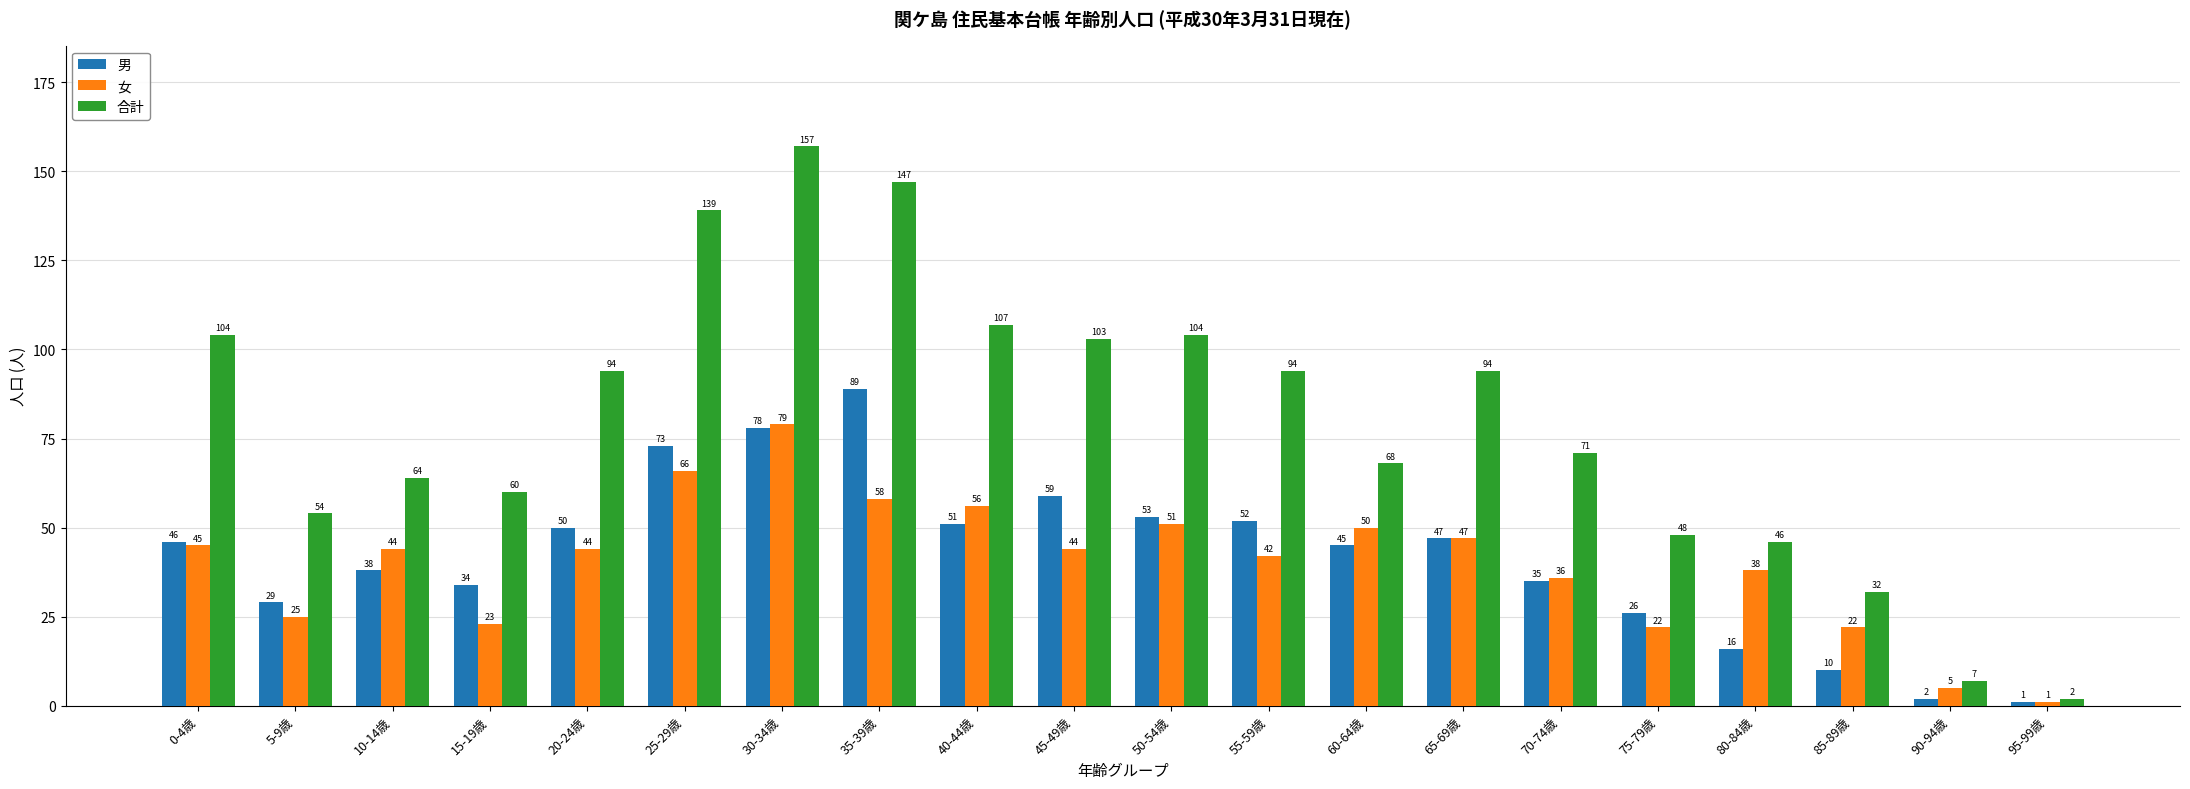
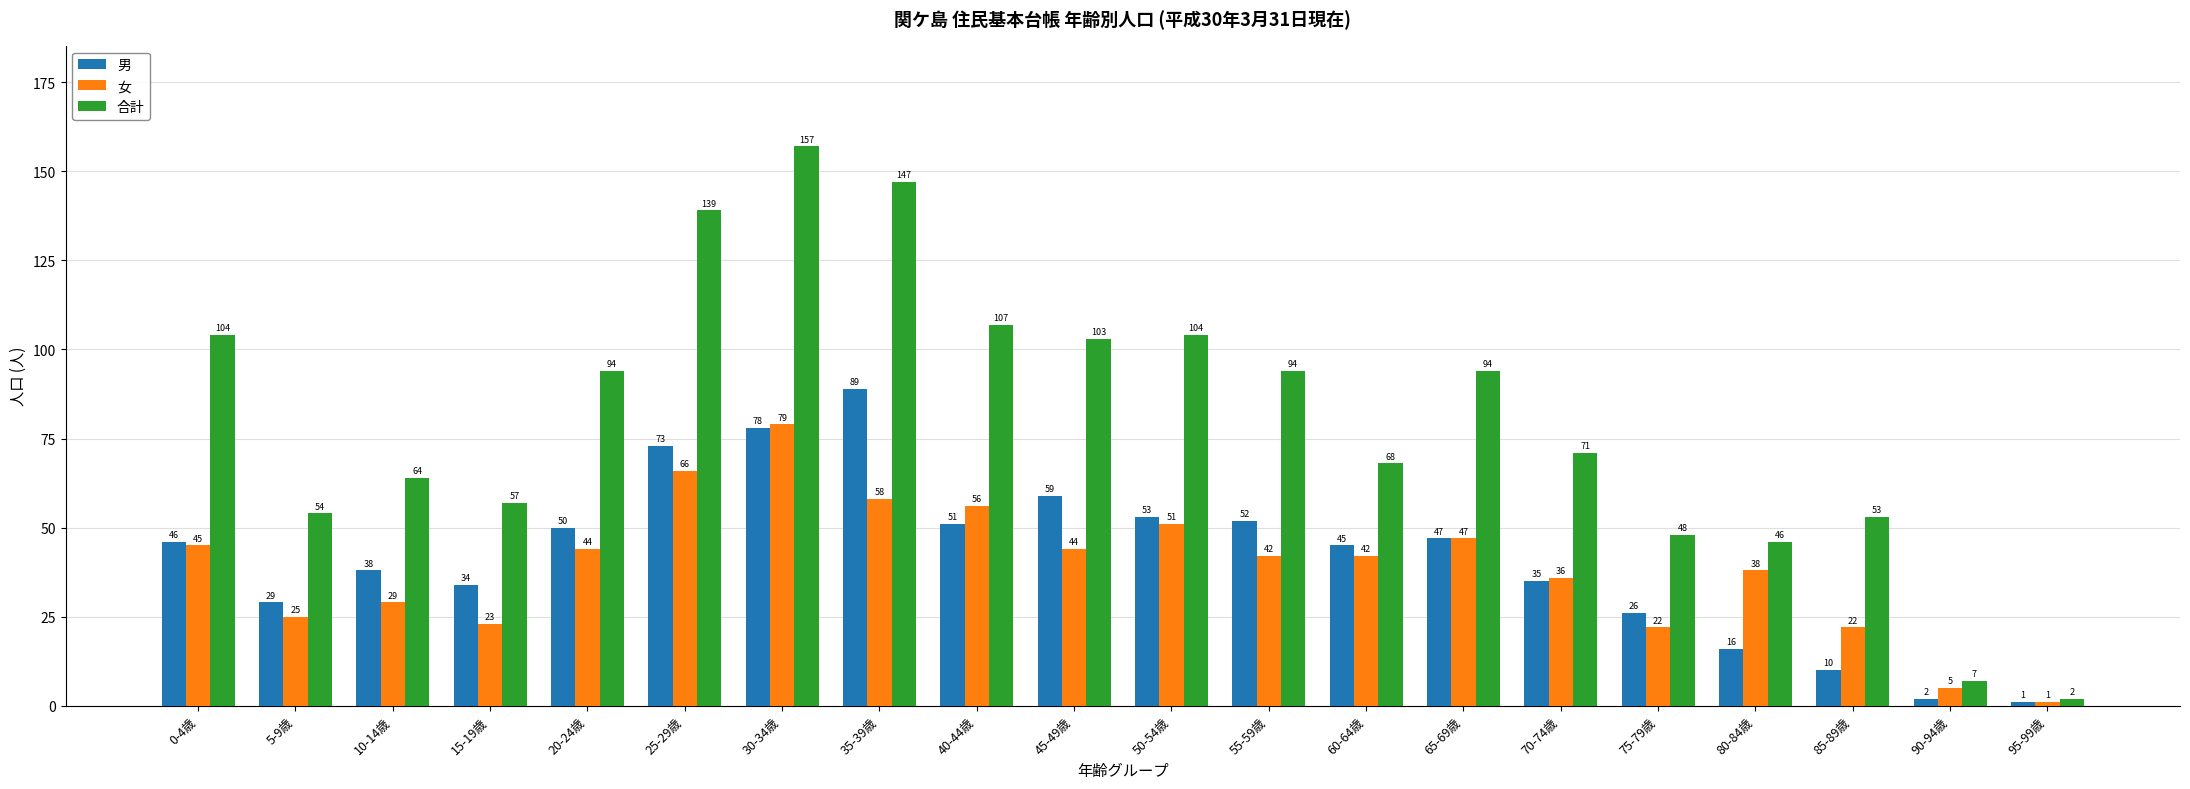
  {
    "男": {
      "0-4歳": 46,
      "5-9歳": 29,
      "10-14歳": 38,
      "15-19歳": 34,
      "20-24歳": 50,
      "25-29歳": 73,
      "30-34歳": 78,
      "35-39歳": 89,
      "40-44歳": 51,
      "45-49歳": 59,
      "50-54歳": 53,
      "55-59歳": 52,
      "60-64歳": 45,
      "65-69歳": 47,
      "70-74歳": 35,
      "75-79歳": 26,
      "80-84歳": 16,
      "85-89歳": 10,
      "90-94歳": 2,
      "95-99歳": 1
    },
    "女": {
      "0-4歳": 45,
      "5-9歳": 25,
-     "10-14歳": 44,
+     "10-14歳": 29,
      "15-19歳": 23,
      "20-24歳": 44,
      "25-29歳": 66,
      "30-34歳": 79,
      "35-39歳": 58,
      "40-44歳": 56,
      "45-49歳": 44,
      "50-54歳": 51,
      "55-59歳": 42,
-     "60-64歳": 50,
+     "60-64歳": 42,
      "65-69歳": 47,
      "70-74歳": 36,
      "75-79歳": 22,
      "80-84歳": 38,
      "85-89歳": 22,
      "90-94歳": 5,
      "95-99歳": 1
    },
    "合計": {
      "0-4歳": 104,
      "5-9歳": 54,
      "10-14歳": 64,
-     "15-19歳": 60,
+     "15-19歳": 57,
      "20-24歳": 94,
      "25-29歳": 139,
      "30-34歳": 157,
      "35-39歳": 147,
      "40-44歳": 107,
      "45-49歳": 103,
      "50-54歳": 104,
      "55-59歳": 94,
      "60-64歳": 68,
      "65-69歳": 94,
      "70-74歳": 71,
      "75-79歳": 48,
      "80-84歳": 46,
-     "85-89歳": 32,
+     "85-89歳": 53,
      "90-94歳": 7,
      "95-99歳": 2
    }
  }
